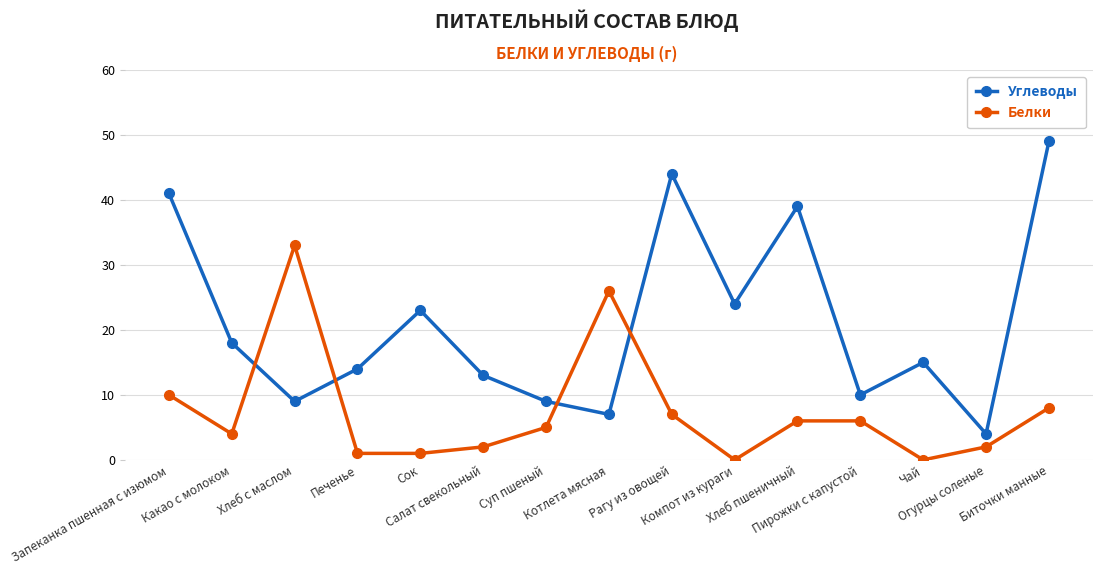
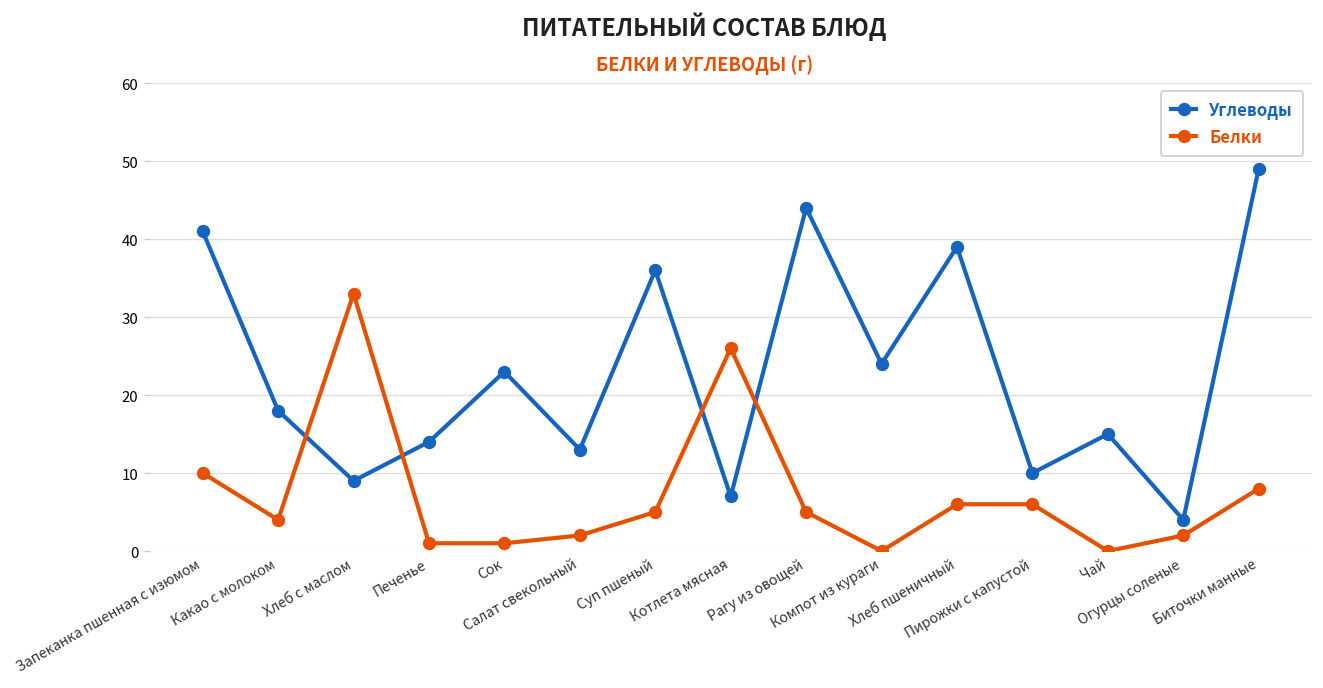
  {
    "Углеводы": {
      "Запеканка пшенная с изюмом": 41,
      "Какао с молоком": 18,
      "Хлеб с маслом": 9,
      "Печенье": 14,
      "Сок": 23,
      "Салат свекольный": 13,
-     "Суп пшеный": 9,
+     "Суп пшеный": 36,
      "Котлета мясная": 7,
      "Рагу из овощей": 44,
      "Компот из кураги": 24,
      "Хлеб пшеничный": 39,
      "Пирожки с капустой": 10,
      "Чай": 15,
      "Огурцы соленые": 4,
      "Биточки манные": 49
    },
    "Белки": {
      "Запеканка пшенная с изюмом": 10,
      "Какао с молоком": 4,
      "Хлеб с маслом": 33,
      "Печенье": 1,
      "Сок": 1,
      "Салат свекольный": 2,
      "Суп пшеный": 5,
      "Котлета мясная": 26,
-     "Рагу из овощей": 7,
+     "Рагу из овощей": 5,
      "Компот из кураги": 0,
      "Хлеб пшеничный": 6,
      "Пирожки с капустой": 6,
      "Чай": 0,
      "Огурцы соленые": 2,
      "Биточки манные": 8
    }
  }
